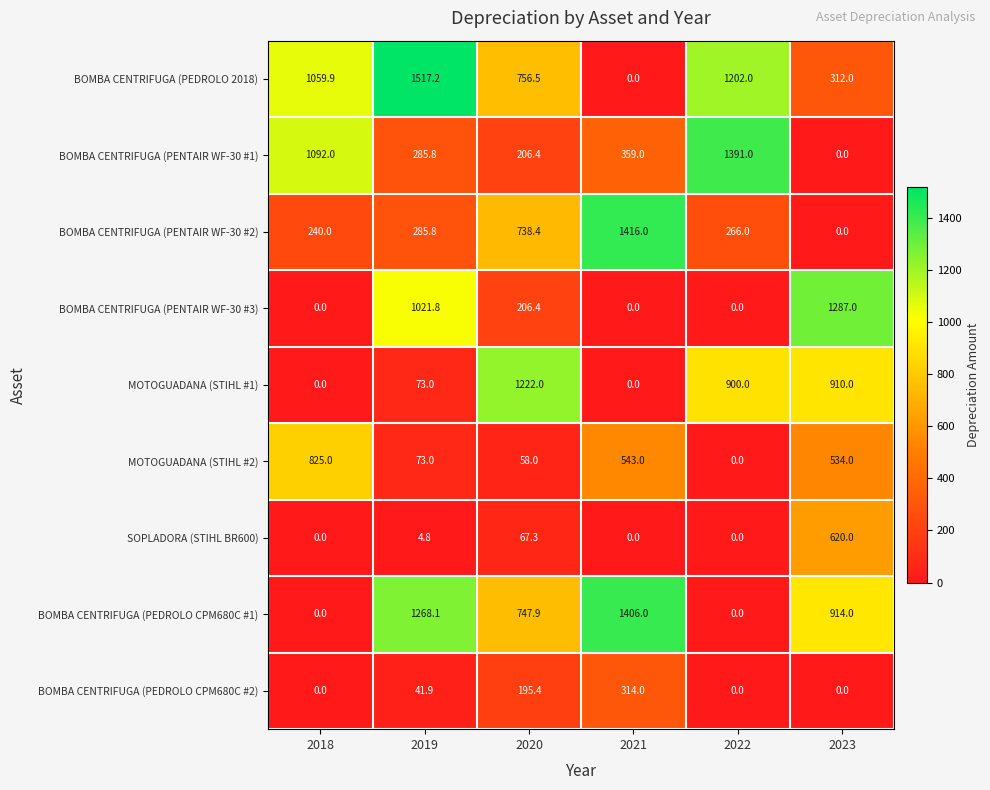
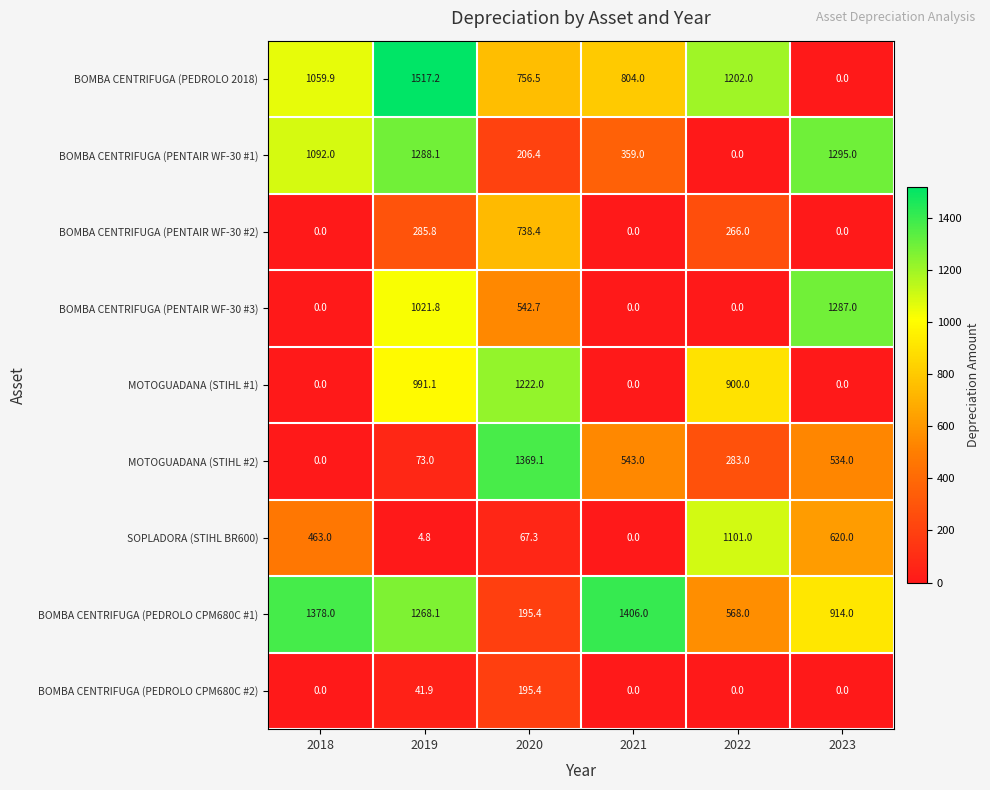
  {
    "BOMBA CENTRIFUGA (PEDROLO 2018)": {
      "2018": 1059.9,
      "2019": 1517.2,
      "2020": 756.5,
-     "2021": 0.0,
+     "2021": 804.0,
      "2022": 1202.0,
-     "2023": 312.0
+     "2023": 0.0
    },
    "BOMBA CENTRIFUGA (PENTAIR WF-30 #1)": {
      "2018": 1092.0,
-     "2019": 285.8,
+     "2019": 1288.1,
      "2020": 206.4,
      "2021": 359.0,
-     "2022": 1391.0,
-     "2023": 0.0
+     "2022": 0.0,
+     "2023": 1295.0
    },
    "BOMBA CENTRIFUGA (PENTAIR WF-30 #2)": {
-     "2018": 240.0,
+     "2018": 0.0,
      "2019": 285.8,
      "2020": 738.4,
-     "2021": 1416.0,
+     "2021": 0.0,
      "2022": 266.0,
      "2023": 0.0
    },
    "BOMBA CENTRIFUGA (PENTAIR WF-30 #3)": {
      "2018": 0.0,
      "2019": 1021.8,
-     "2020": 206.4,
+     "2020": 542.7,
      "2021": 0.0,
      "2022": 0.0,
      "2023": 1287.0
    },
    "MOTOGUADANA (STIHL #1)": {
      "2018": 0.0,
-     "2019": 73.0,
+     "2019": 991.1,
      "2020": 1222.0,
      "2021": 0.0,
      "2022": 900.0,
-     "2023": 910.0
+     "2023": 0.0
    },
    "MOTOGUADANA (STIHL #2)": {
-     "2018": 825.0,
+     "2018": 0.0,
      "2019": 73.0,
-     "2020": 58.0,
+     "2020": 1369.1,
      "2021": 543.0,
-     "2022": 0.0,
+     "2022": 283.0,
      "2023": 534.0
    },
    "SOPLADORA (STIHL BR600)": {
-     "2018": 0.0,
+     "2018": 463.0,
      "2019": 4.8,
      "2020": 67.3,
      "2021": 0.0,
-     "2022": 0.0,
+     "2022": 1101.0,
      "2023": 620.0
    },
    "BOMBA CENTRIFUGA (PEDROLO CPM680C #1)": {
-     "2018": 0.0,
+     "2018": 1378.0,
      "2019": 1268.1,
-     "2020": 747.9,
+     "2020": 195.4,
      "2021": 1406.0,
-     "2022": 0.0,
+     "2022": 568.0,
      "2023": 914.0
    },
    "BOMBA CENTRIFUGA (PEDROLO CPM680C #2)": {
      "2018": 0.0,
      "2019": 41.9,
      "2020": 195.4,
-     "2021": 314.0,
+     "2021": 0.0,
      "2022": 0.0,
      "2023": 0.0
    }
  }
